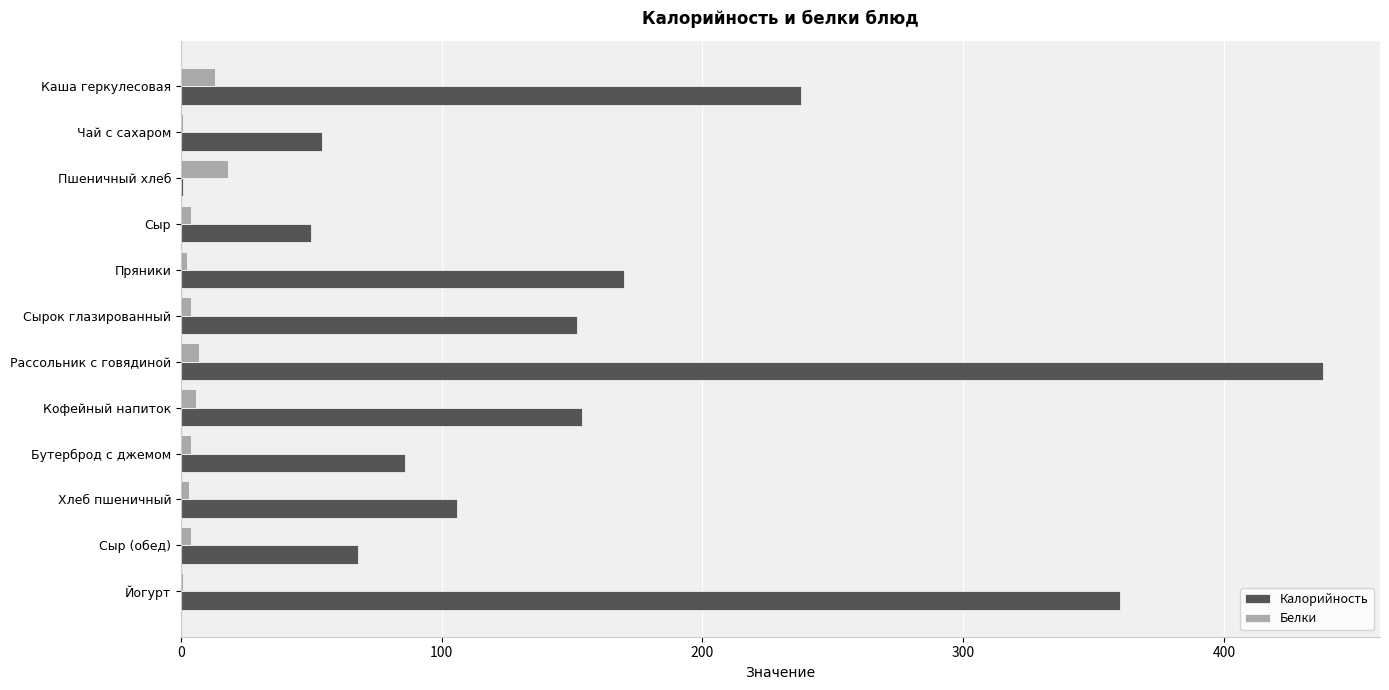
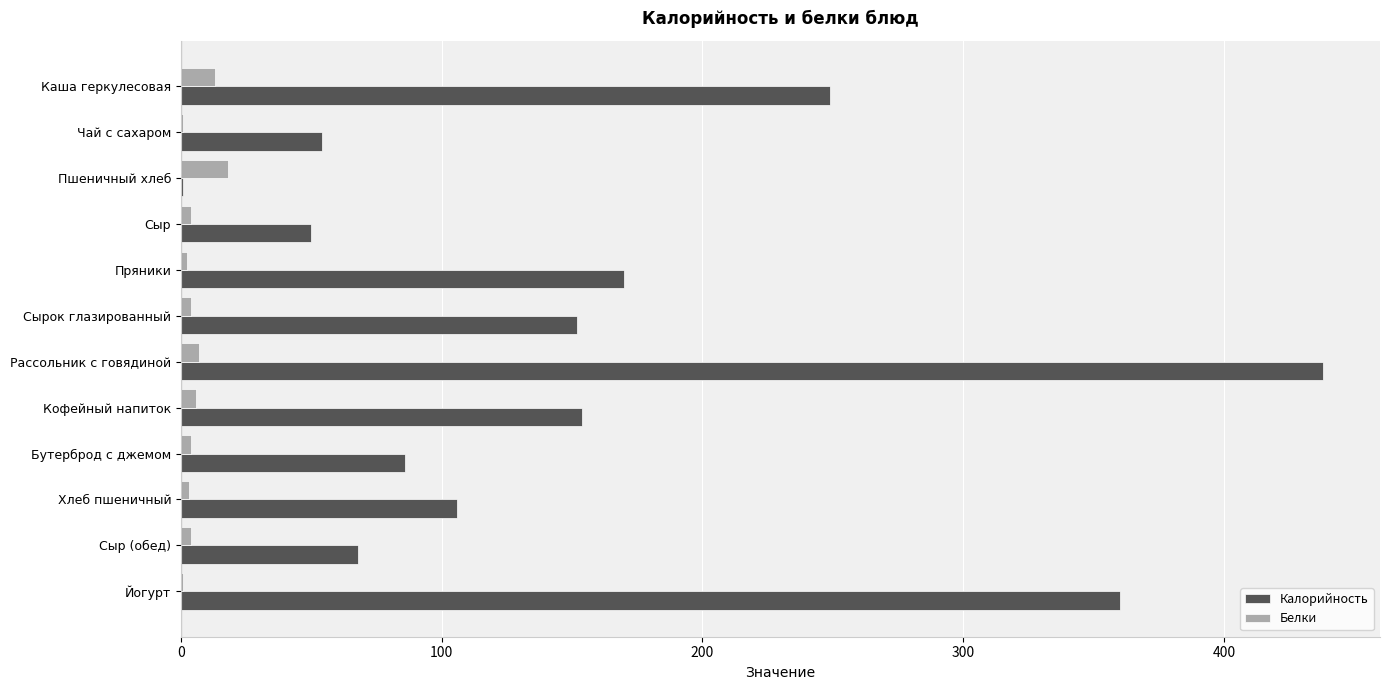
  {
    "Калорийность": {
-     "Каша геркулесовая": 238,
+     "Каша геркулесовая": 249,
      "Чай с сахаром": 54,
      "Пшеничный хлеб": 1,
      "Сыр": 50,
      "Пряники": 170,
      "Сырок глазированный": 152,
      "Рассольник с говядиной": 438,
      "Кофейный напиток": 154,
      "Бутерброд с джемом": 86,
      "Хлеб пшеничный": 106,
      "Сыр (обед)": 68,
      "Йогурт": 360
    },
    "Белки": {
      "Каша геркулесовая": 13,
      "Чай с сахаром": 1,
      "Пшеничный хлеб": 18,
      "Сыр": 4,
      "Пряники": 3,
      "Сырок глазированный": 4,
      "Рассольник с говядиной": 7,
      "Кофейный напиток": 6,
      "Бутерброд с джемом": 4,
      "Хлеб пшеничный": 3,
      "Сыр (обед)": 4,
      "Йогурт": 1
    }
  }
